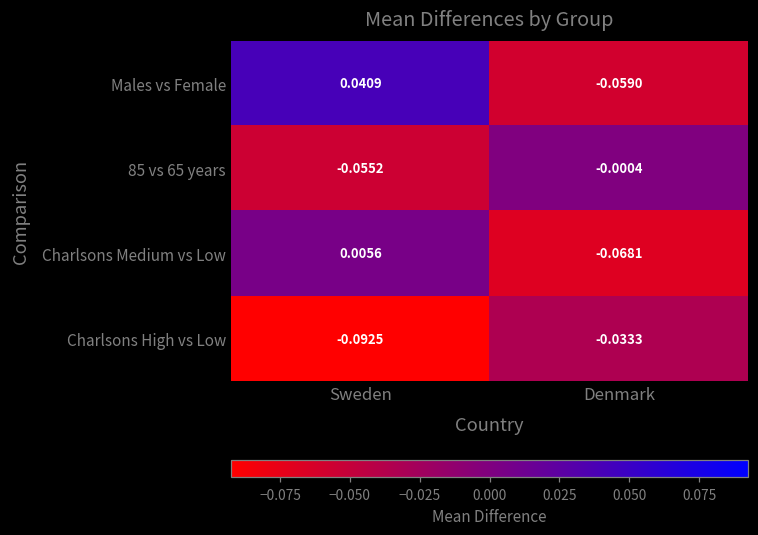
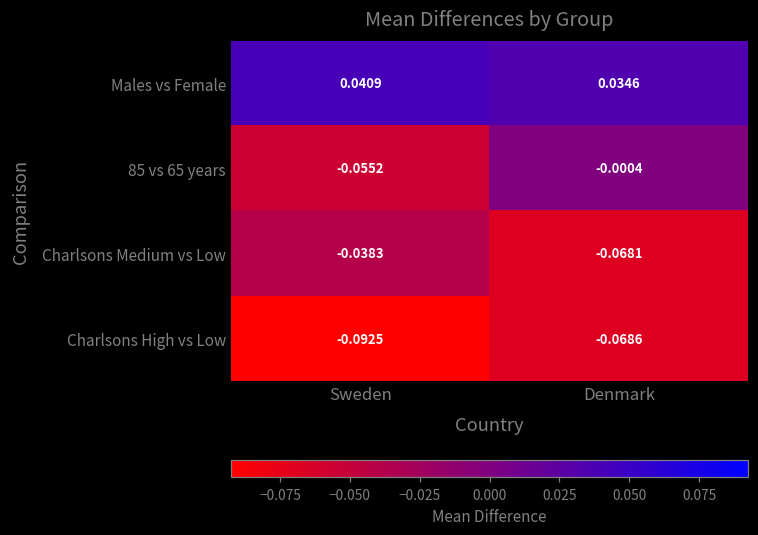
  {
    "Males vs Female": {
      "Sweden": 0.0409,
-     "Denmark": -0.0590
+     "Denmark": 0.0346
    },
    "85 vs 65 years": {
      "Sweden": -0.0552,
      "Denmark": -0.0004
    },
    "Charlsons Medium vs Low": {
-     "Sweden": 0.0056,
+     "Sweden": -0.0383,
      "Denmark": -0.0681
    },
    "Charlsons High vs Low": {
      "Sweden": -0.0925,
-     "Denmark": -0.0333
+     "Denmark": -0.0686
    }
  }
